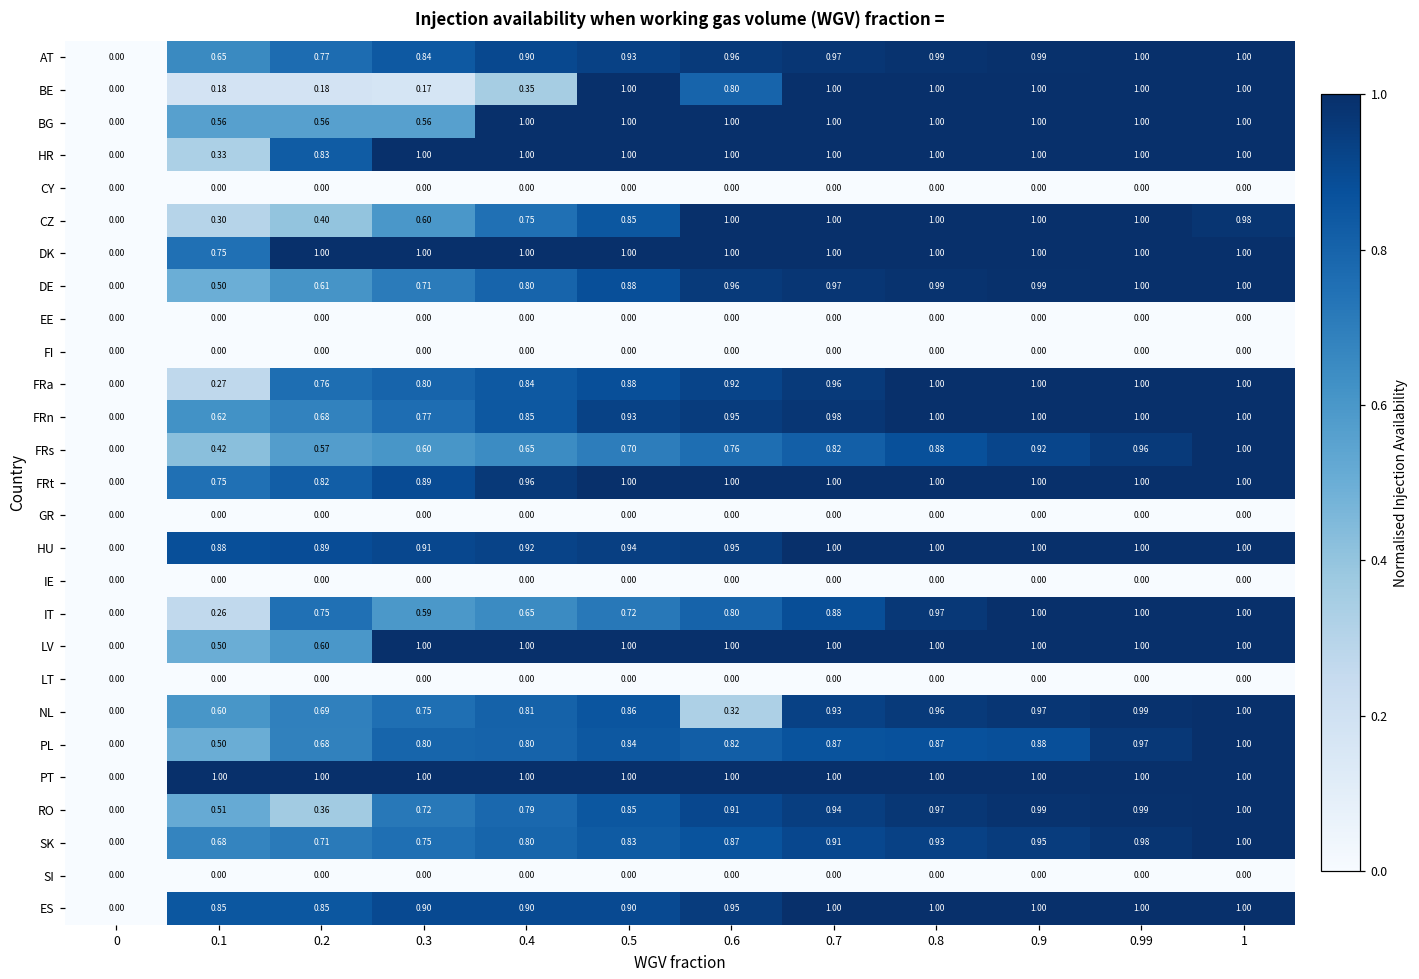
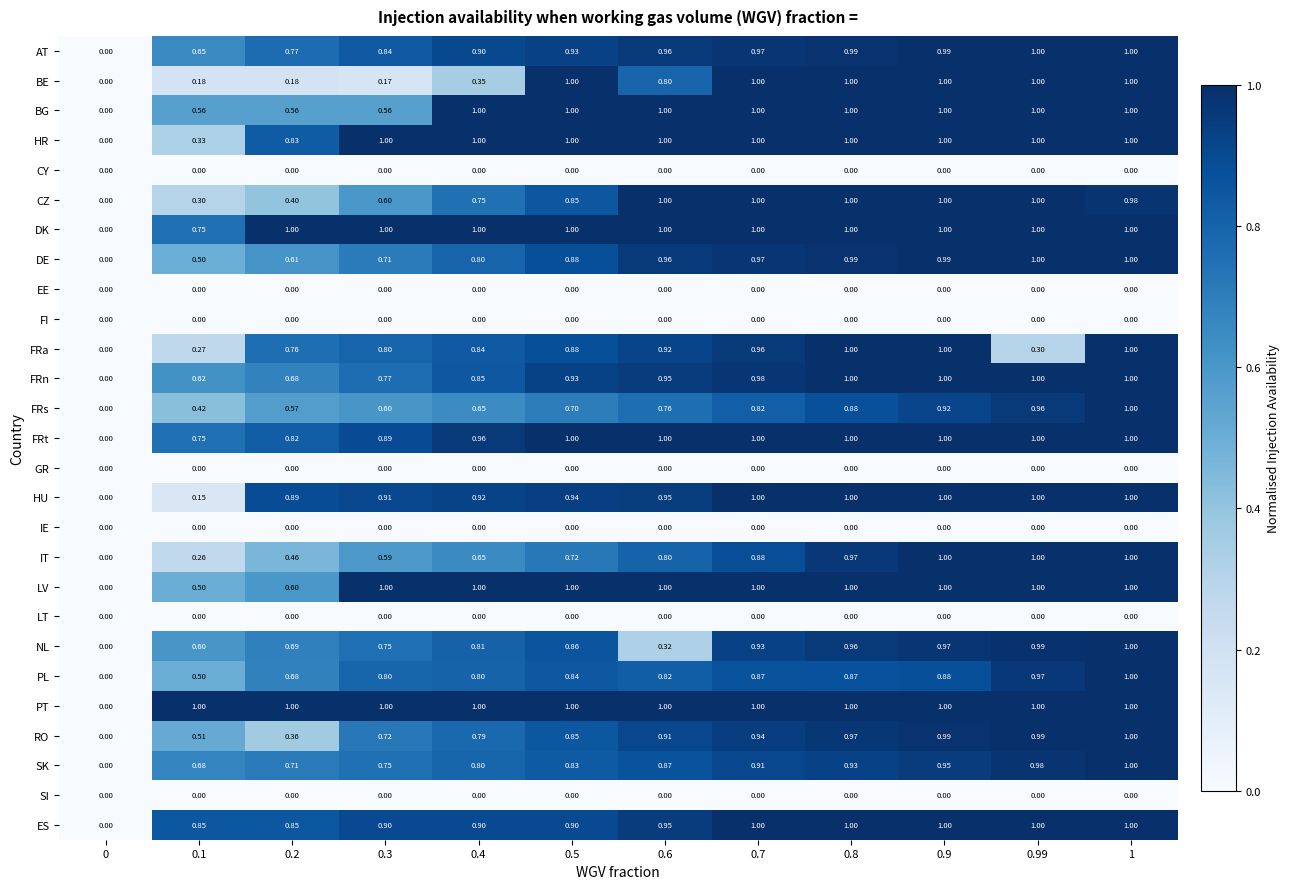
  {
    "FRa": {
      "0": 0.00,
      "0.1": 0.27,
      "0.2": 0.76,
      "0.3": 0.80,
      "0.4": 0.84,
      "0.5": 0.88,
      "0.6": 0.92,
      "0.7": 0.96,
      "0.8": 1.00,
      "0.9": 1.00,
-     "0.99": 1.00,
+     "0.99": 0.30,
      "1": 1.00
    },
    "HU": {
      "0": 0.00,
-     "0.1": 0.88,
+     "0.1": 0.15,
      "0.2": 0.89,
      "0.3": 0.91,
      "0.4": 0.92,
      "0.5": 0.94,
      "0.6": 0.95,
      "0.7": 1.00,
      "0.8": 1.00,
      "0.9": 1.00,
      "0.99": 1.00,
      "1": 1.00
    },
    "IT": {
      "0": 0.00,
      "0.1": 0.26,
-     "0.2": 0.75,
+     "0.2": 0.46,
      "0.3": 0.59,
      "0.4": 0.65,
      "0.5": 0.72,
      "0.6": 0.80,
      "0.7": 0.88,
      "0.8": 0.97,
      "0.9": 1.00,
      "0.99": 1.00,
      "1": 1.00
    }
  }
